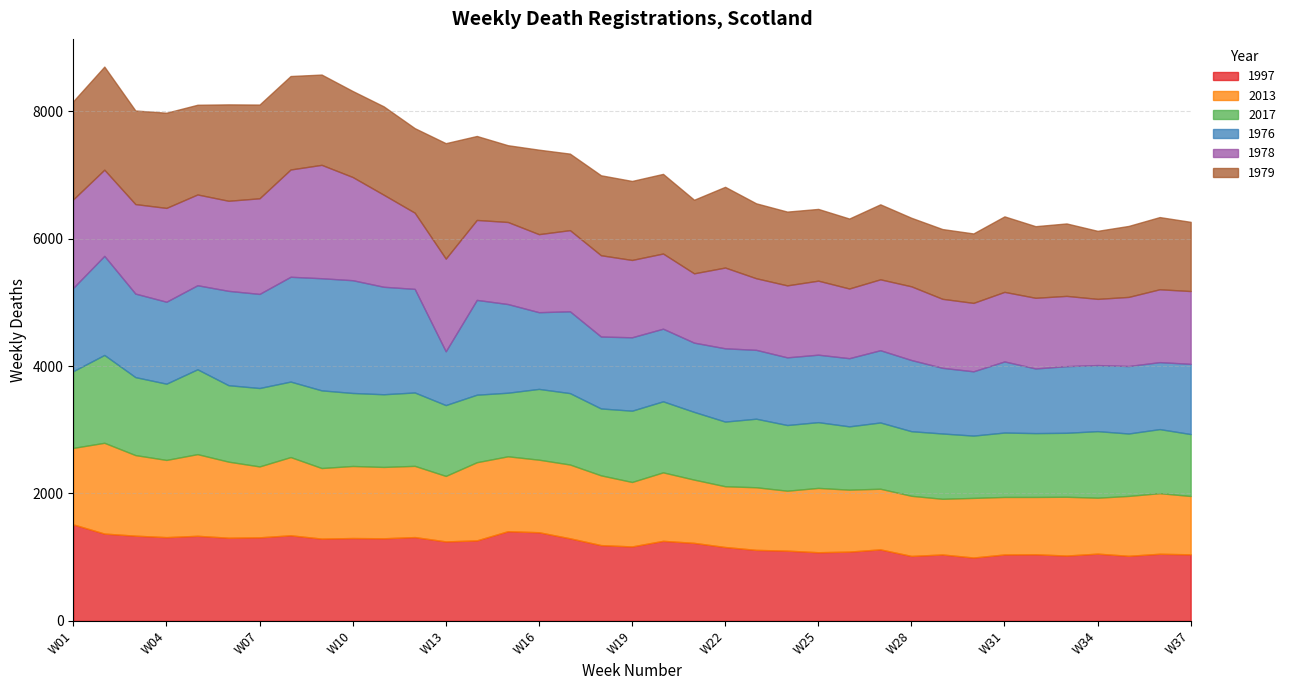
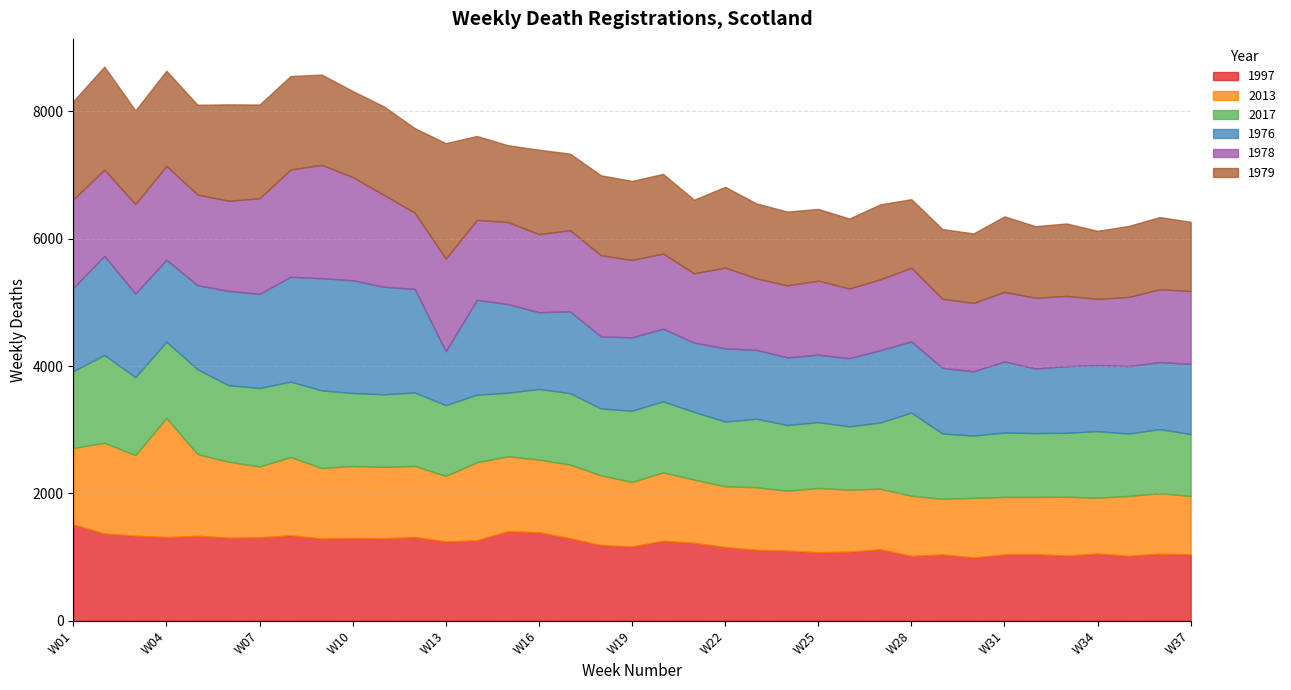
  {
    "1997": {
      "W01": 1500,
      "W04": 1300,
      "W07": 1300,
      "W10": 1300,
      "W13": 1200,
      "W16": 1400,
      "W19": 1200,
      "W22": 1200,
      "W25": 1100,
      "W28": 1000,
      "W31": 1000,
      "W34": 1100,
      "W37": 1000
    },
    "2013": {
      "W01": 1200,
-     "W04": 1200,
+     "W04": 1900,
      "W07": 1100,
      "W10": 1100,
      "W13": 1000,
      "W16": 1100,
      "W19": 1000,
      "W22": 1000,
      "W25": 1000,
      "W28": 900,
      "W31": 900,
      "W34": 900,
      "W37": 900
    },
    "2017": {
      "W01": 1200,
      "W04": 1200,
      "W07": 1200,
      "W10": 1100,
      "W13": 1100,
      "W16": 1100,
      "W19": 1100,
      "W22": 1000,
      "W25": 1000,
-     "W28": 1000,
+     "W28": 1300,
      "W31": 1000,
      "W34": 1000,
      "W37": 1000
    },
    "1976": {
      "W01": 1300,
      "W04": 1300,
      "W07": 1500,
      "W10": 1800,
      "W13": 800,
      "W16": 1200,
      "W19": 1200,
      "W22": 1200,
      "W25": 1100,
      "W28": 1100,
      "W31": 1100,
      "W34": 1000,
      "W37": 1100
    },
    "1978": {
      "W01": 1400,
      "W04": 1500,
      "W07": 1500,
      "W10": 1600,
      "W13": 1500,
      "W16": 1200,
      "W19": 1200,
      "W22": 1300,
      "W25": 1200,
      "W28": 1200,
      "W31": 1100,
      "W34": 1000,
      "W37": 1100
    },
    "1979": {
      "W01": 1500,
      "W04": 1500,
      "W07": 1500,
      "W10": 1400,
      "W13": 1800,
      "W16": 1300,
      "W19": 1200,
      "W22": 1300,
      "W25": 1100,
      "W28": 1100,
      "W31": 1200,
      "W34": 1100,
      "W37": 1100
    }
  }
